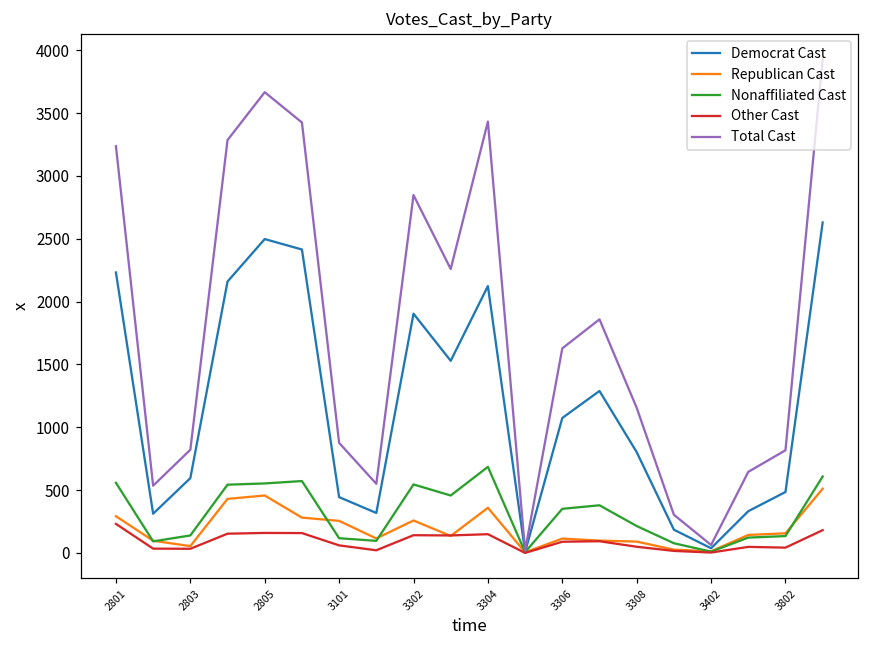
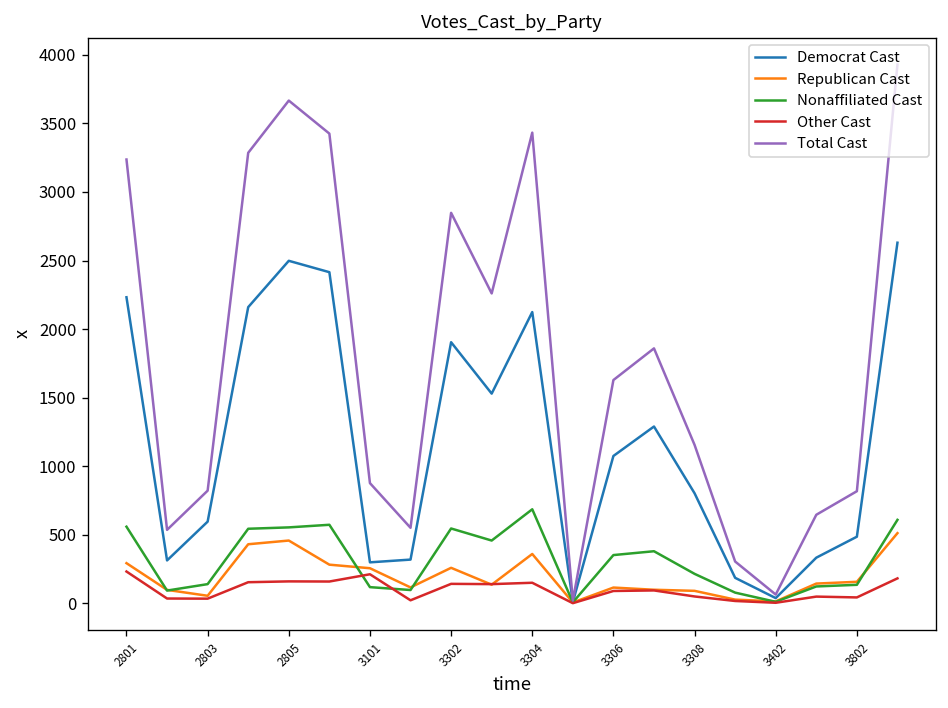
  {
    "Democrat Cast": {
      "2801": 2230,
      "2803": 600,
      "2805": 2500,
-     "3101": 440,
+     "3101": 300,
      "3302": 1900,
      "3304": 2120,
      "3306": 1070,
      "3308": 800,
      "3402": 40,
      "3802": 490
    },
    "Republican Cast": {
      "2801": 290,
      "2805": 460,
      "3101": 260,
      "3302": 260,
      "3304": 360,
      "3306": 110,
      "3308": 90
    },
    "Nonaffiliated Cast": {
      "2801": 560,
      "2803": 140,
      "2805": 550,
      "3101": 120,
      "3302": 550,
      "3304": 690,
      "3306": 350,
      "3308": 210
    },
    "Other Cast": {
      "2801": 230,
      "2805": 160,
-     "3101": 60,
+     "3101": 210,
      "3302": 140,
      "3304": 150,
      "3306": 90,
      "3308": 50,
      "3802": 40
    },
    "Total Cast": {
      "2801": 3240,
      "2803": 820,
      "2805": 3670,
      "3101": 880,
      "3302": 2850,
      "3304": 3430,
      "3306": 1630,
      "3308": 1160,
      "3402": 60,
      "3802": 820
    }
  }
